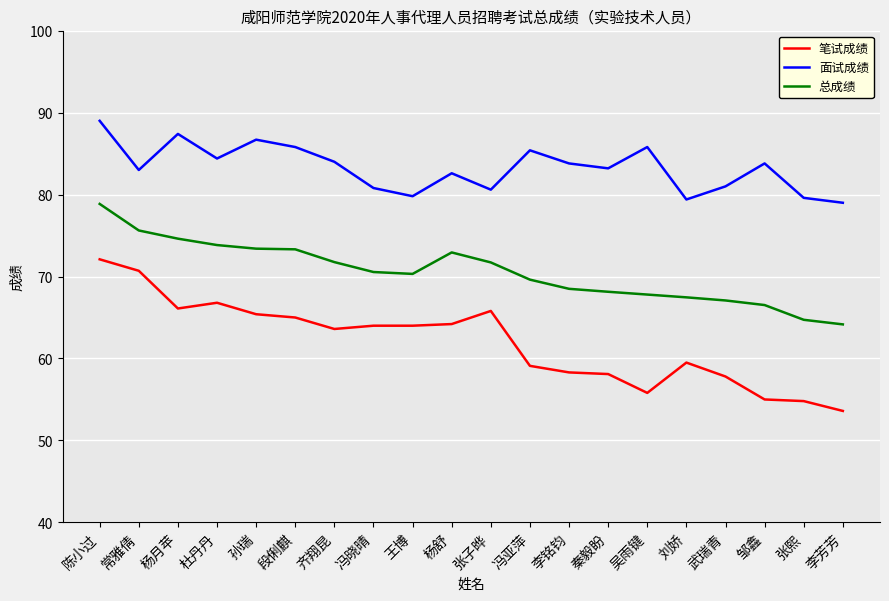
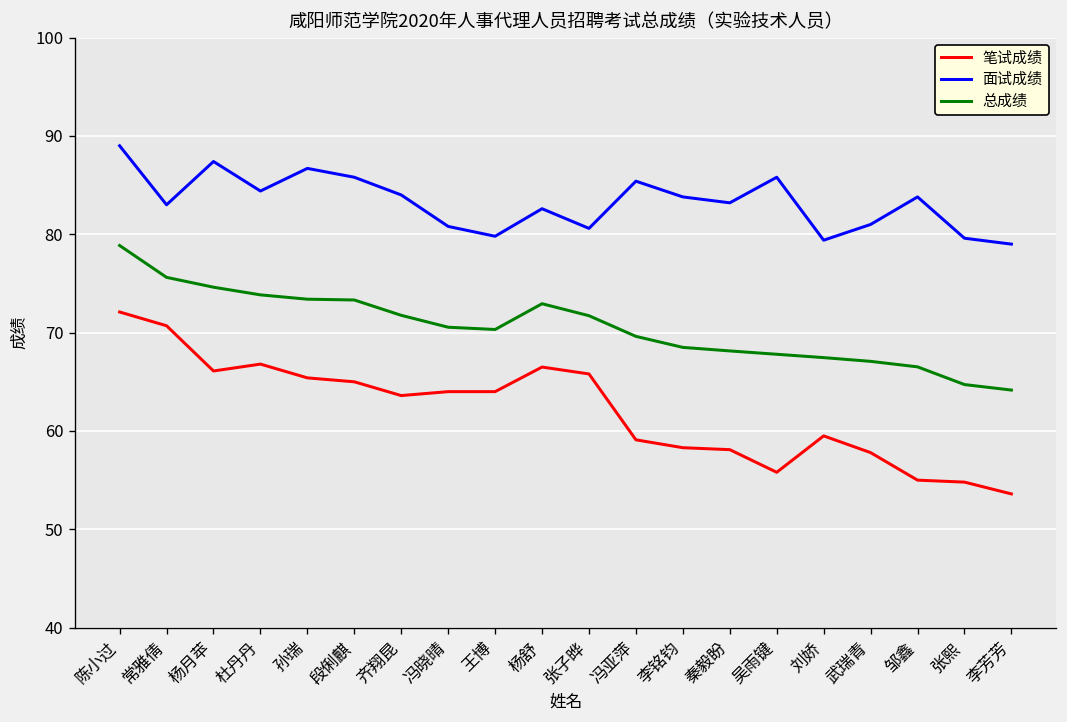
  {
    "笔试成绩": {
      "陈小过": 72,
      "常雅倩": 71,
      "杨月苹": 66,
      "杜丹丹": 67,
      "孙瑞": 65,
      "段俐麒": 65,
      "齐翔昆": 64,
      "冯晓晴": 64,
      "王博": 64,
-     "杨舒": 64,
+     "杨舒": 67,
      "张子晔": 66,
      "冯亚萍": 59,
      "李铭钧": 58,
      "秦毅盼": 58,
      "吴雨键": 56,
      "刘娇": 60,
      "武瑞青": 58,
      "邹鑫": 55,
      "张熙": 55,
      "李芳芳": 54
    },
    "面试成绩": {
      "陈小过": 89,
      "常雅倩": 83,
      "杨月苹": 87,
      "杜丹丹": 84,
      "孙瑞": 87,
      "段俐麒": 86,
      "齐翔昆": 84,
      "冯晓晴": 81,
      "王博": 80,
      "杨舒": 83,
      "张子晔": 81,
      "冯亚萍": 85,
      "李铭钧": 84,
      "秦毅盼": 83,
      "吴雨键": 86,
      "刘娇": 79,
      "武瑞青": 81,
      "邹鑫": 84,
      "张熙": 80,
      "李芳芳": 79
    },
    "总成绩": {
      "陈小过": 79,
      "常雅倩": 76,
      "杨月苹": 75,
      "杜丹丹": 74,
      "孙瑞": 73,
      "段俐麒": 73,
      "齐翔昆": 72,
      "冯晓晴": 71,
      "王博": 70,
      "杨舒": 73,
      "张子晔": 72,
      "冯亚萍": 70,
      "李铭钧": 69,
      "秦毅盼": 68,
      "吴雨键": 68,
      "刘娇": 67,
      "武瑞青": 67,
      "邹鑫": 67,
      "张熙": 65,
      "李芳芳": 64
    }
  }
